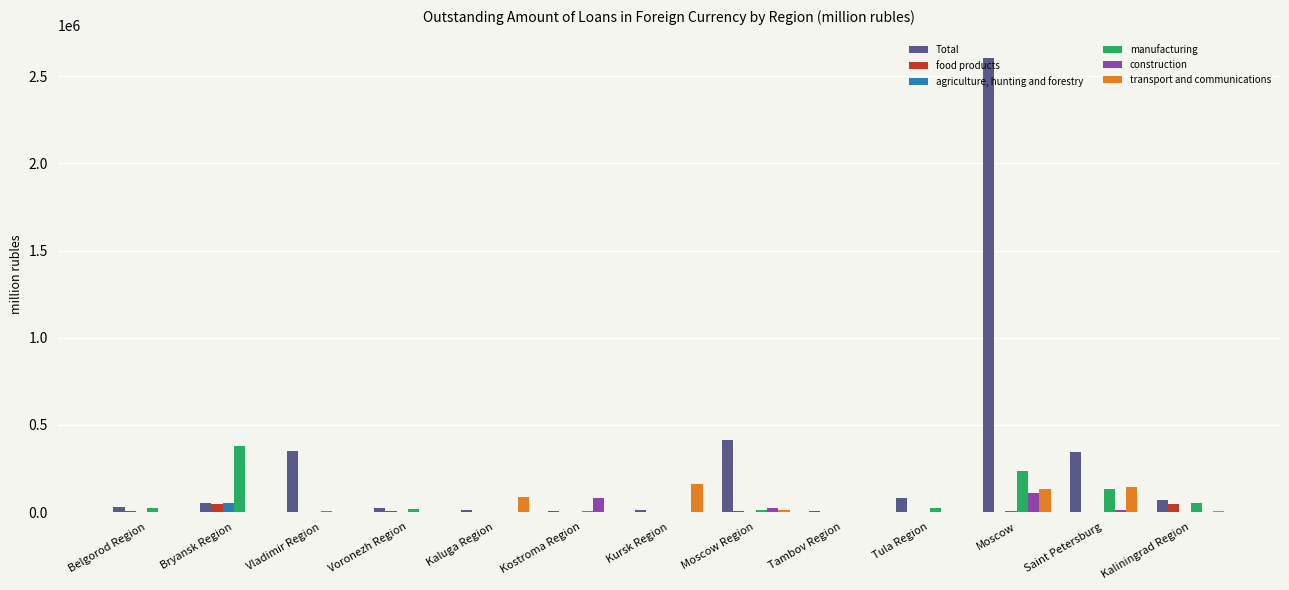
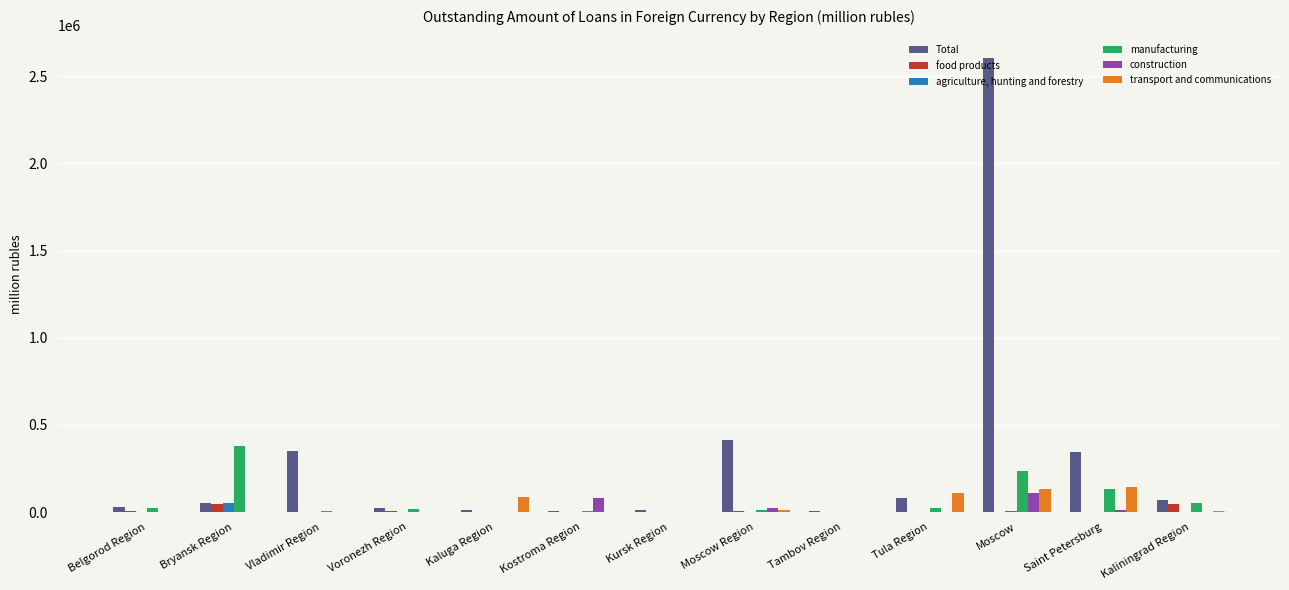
  {
    "Total": {
      "Belgorod Region": 30000,
      "Bryansk Region": 50000,
      "Vladimir Region": 350000,
      "Voronezh Region": 20000,
      "Kursk Region": 10000,
      "Moscow Region": 420000,
      "Tula Region": 80000,
      "Moscow": 2600000,
      "Saint Petersburg": 340000,
      "Kaliningrad Region": 70000
    },
    "food products": {
      "Bryansk Region": 50000,
      "Kaluga Region": 0,
      "Kostroma Region": 0,
      "Tula Region": 0,
      "Kaliningrad Region": 50000
    },
    "agriculture, hunting and forestry": {
      "Bryansk Region": 50000,
      "Vladimir Region": 0,
      "Kostroma Region": 0,
      "Tula Region": 0
    },
    "manufacturing": {
      "Belgorod Region": 20000,
      "Bryansk Region": 380000,
      "Voronezh Region": 20000,
      "Tula Region": 20000,
      "Moscow": 240000,
      "Saint Petersburg": 130000,
      "Kaliningrad Region": 50000
    },
    "construction": {
      "Belgorod Region": 0,
      "Bryansk Region": 0,
      "Vladimir Region": 0,
      "Kostroma Region": 80000,
      "Kursk Region": 0,
      "Moscow Region": 20000,
      "Tula Region": 0,
      "Moscow": 110000,
      "Kaliningrad Region": 0
    },
    "transport and communications": {
      "Vladimir Region": 0,
      "Kaluga Region": 90000,
      "Kostroma Region": 0,
-     "Kursk Region": 160000,
+     "Kursk Region": 0,
      "Tambov Region": 0,
-     "Tula Region": 0,
+     "Tula Region": 110000,
      "Moscow": 130000,
      "Saint Petersburg": 140000
    }
  }
